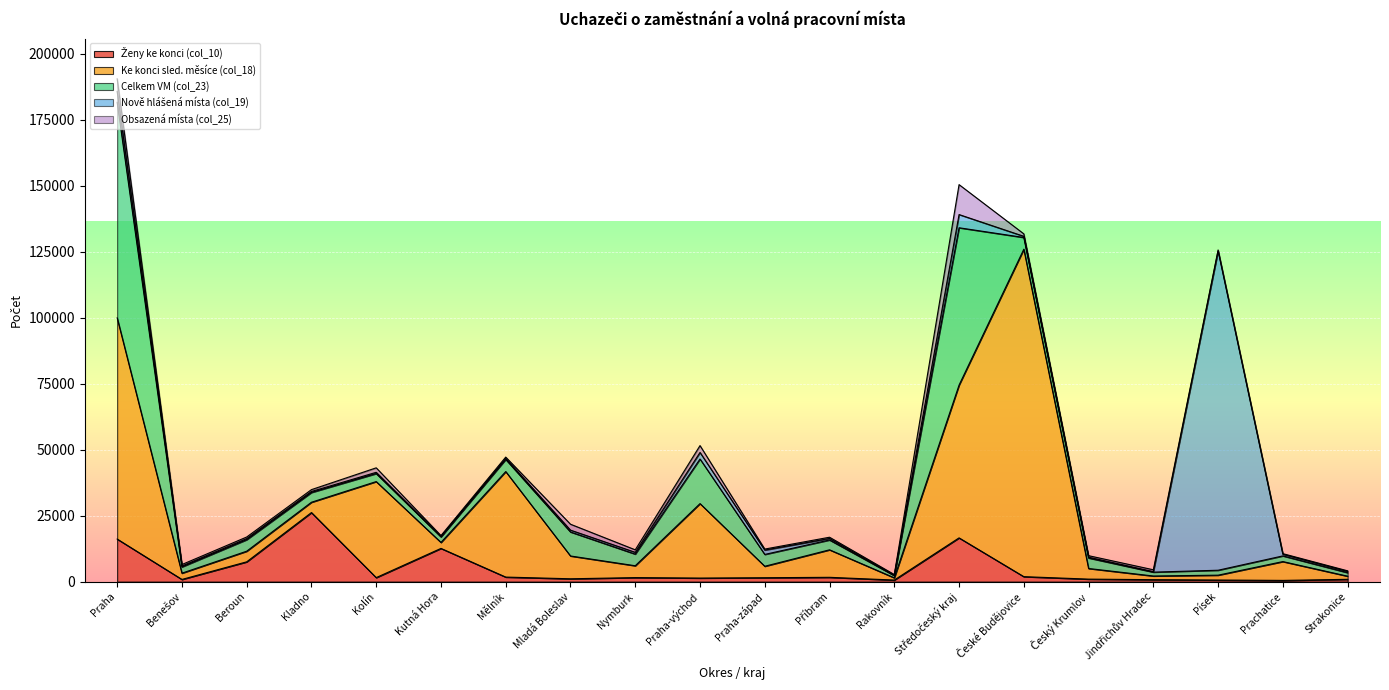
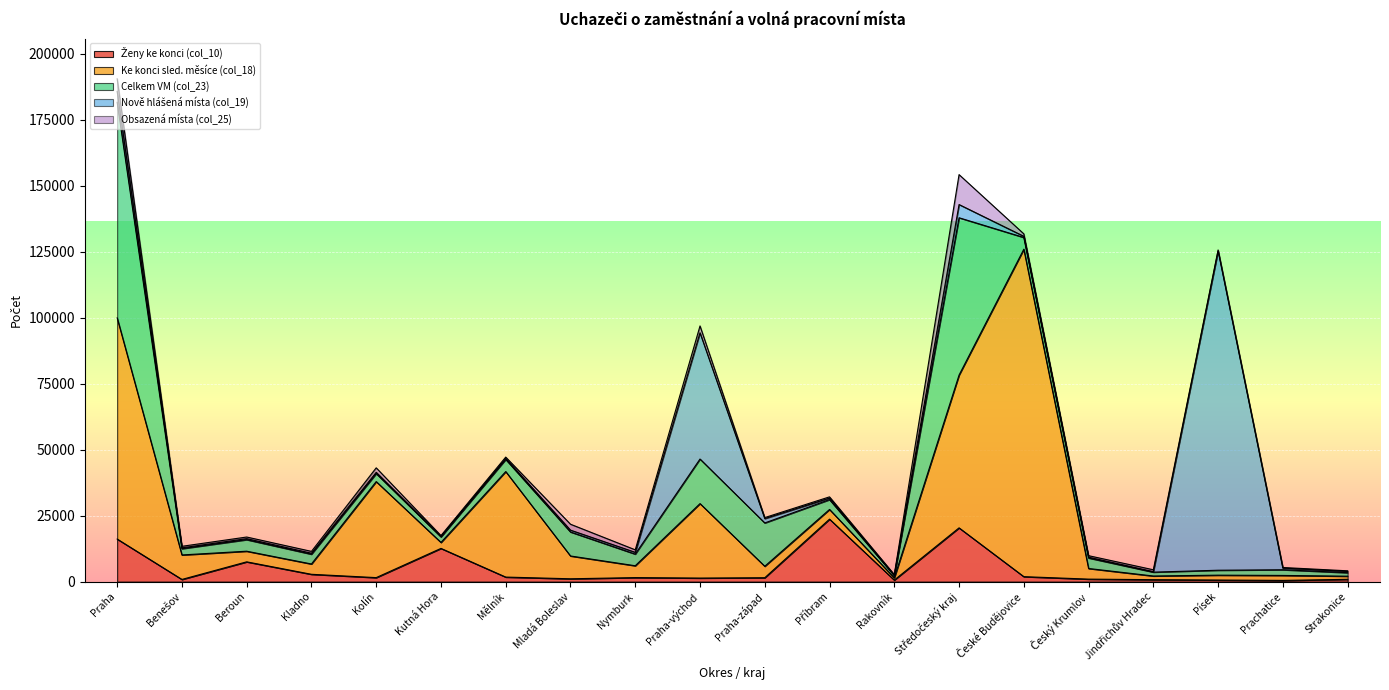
  {
    "Ženy ke konci (col_10)": {
      "Praha": 16000,
      "Benešov": 1000,
      "Beroun": 8000,
-     "Kladno": 26000,
+     "Kladno": 3000,
      "Kolín": 2000,
      "Kutná Hora": 13000,
      "Mělník": 2000,
      "Mladá Boleslav": 1000,
      "Nymburk": 2000,
      "Praha-východ": 1000,
      "Praha-západ": 1000,
-     "Příbram": 2000,
-     "Středočeský kraj": 17000,
+     "Příbram": 24000,
+     "Středočeský kraj": 20000,
      "České Budějovice": 2000,
      "Český Krumlov": 1000,
      "Jindřichův Hradec": 1000,
      "Písek": 1000,
      "Prachatice": 0,
      "Strakonice": 1000
    },
    "Ke konci sled. měsíce (col_18)": {
      "Praha": 84000,
-     "Benešov": 2000,
+     "Benešov": 9000,
      "Beroun": 4000,
      "Kladno": 4000,
      "Kolín": 36000,
      "Kutná Hora": 2000,
      "Mělník": 40000,
      "Mladá Boleslav": 9000,
      "Nymburk": 4000,
      "Praha-východ": 28000,
      "Praha-západ": 4000,
-     "Příbram": 10000,
+     "Příbram": 4000,
      "Středočeský kraj": 58000,
      "České Budějovice": 124000,
      "Český Krumlov": 4000,
      "Jindřichův Hradec": 1000,
      "Písek": 2000,
-     "Prachatice": 7000,
+     "Prachatice": 2000,
      "Strakonice": 1000
    },
    "Celkem VM (col_23)": {
      "Praha-východ": 17000,
-     "Praha-západ": 4000,
+     "Praha-západ": 16000,
      "Středočeský kraj": 60000,
      "Písek": 2000
    },
    "Nově hlášená místa (col_19)": {
-     "Praha-východ": 2000,
+     "Praha-východ": 48000,
      "Středočeský kraj": 5000
    },
    "Obsazená místa (col_25)": {
      "Kolín": 2000,
      "Mladá Boleslav": 2000,
      "Praha-východ": 3000,
      "Středočeský kraj": 11000
    }
  }
